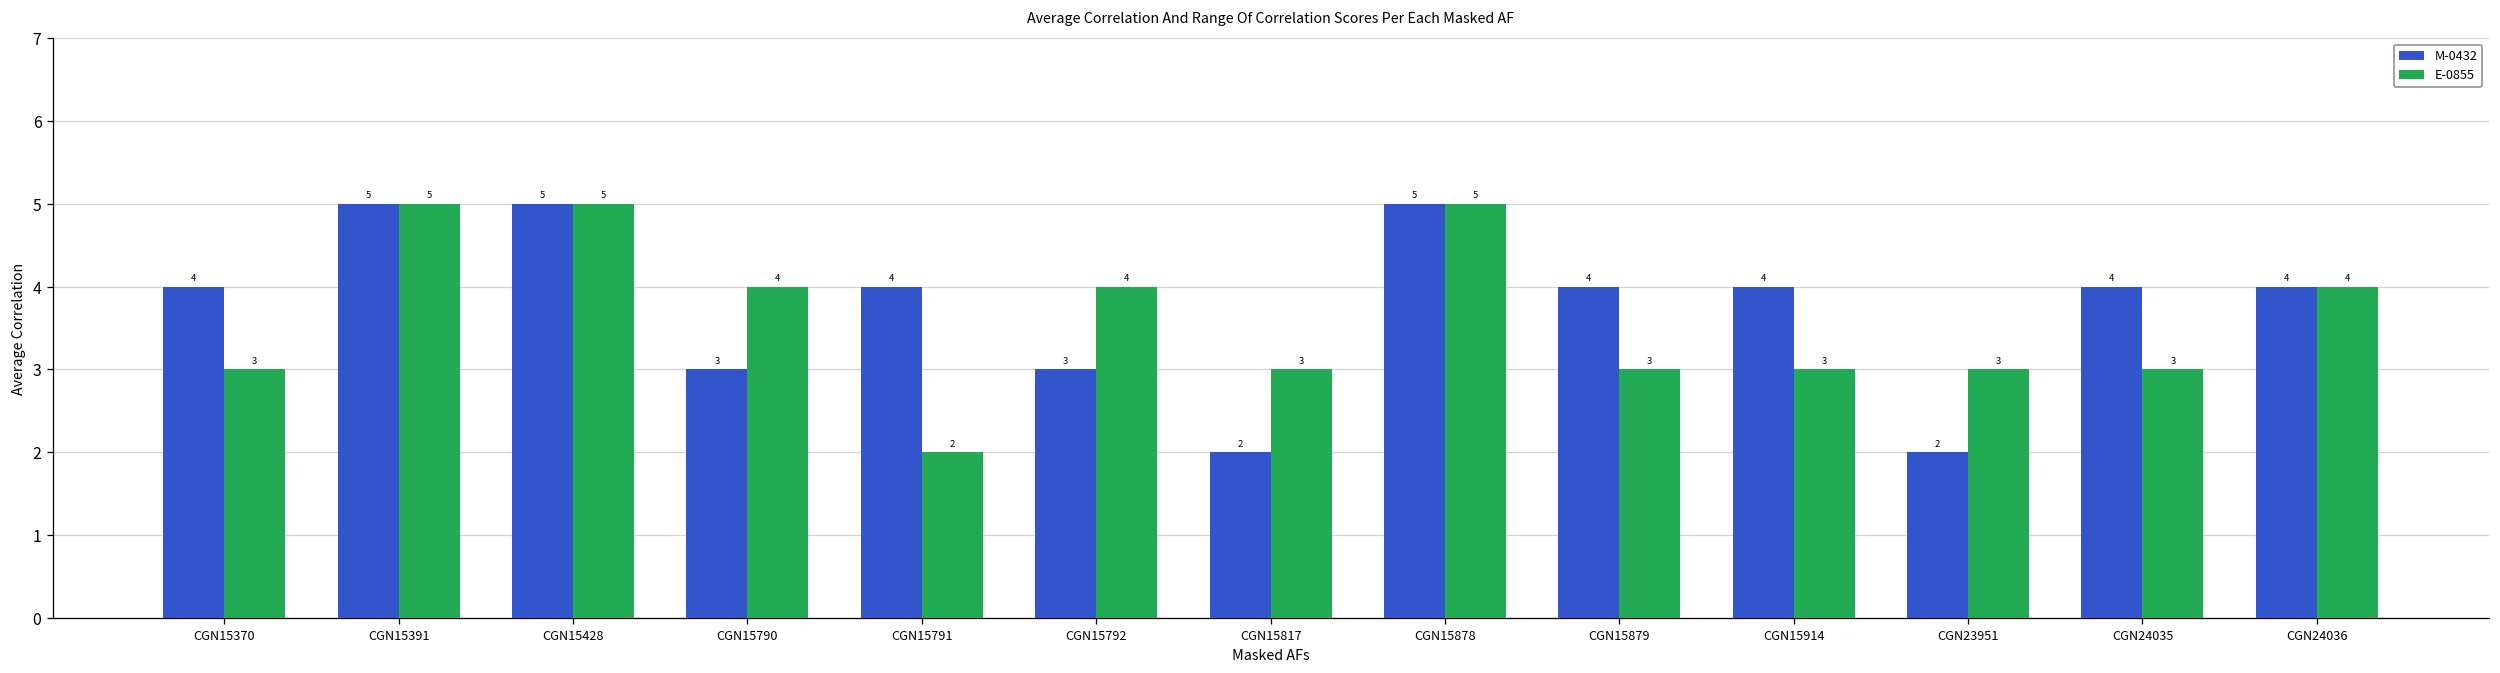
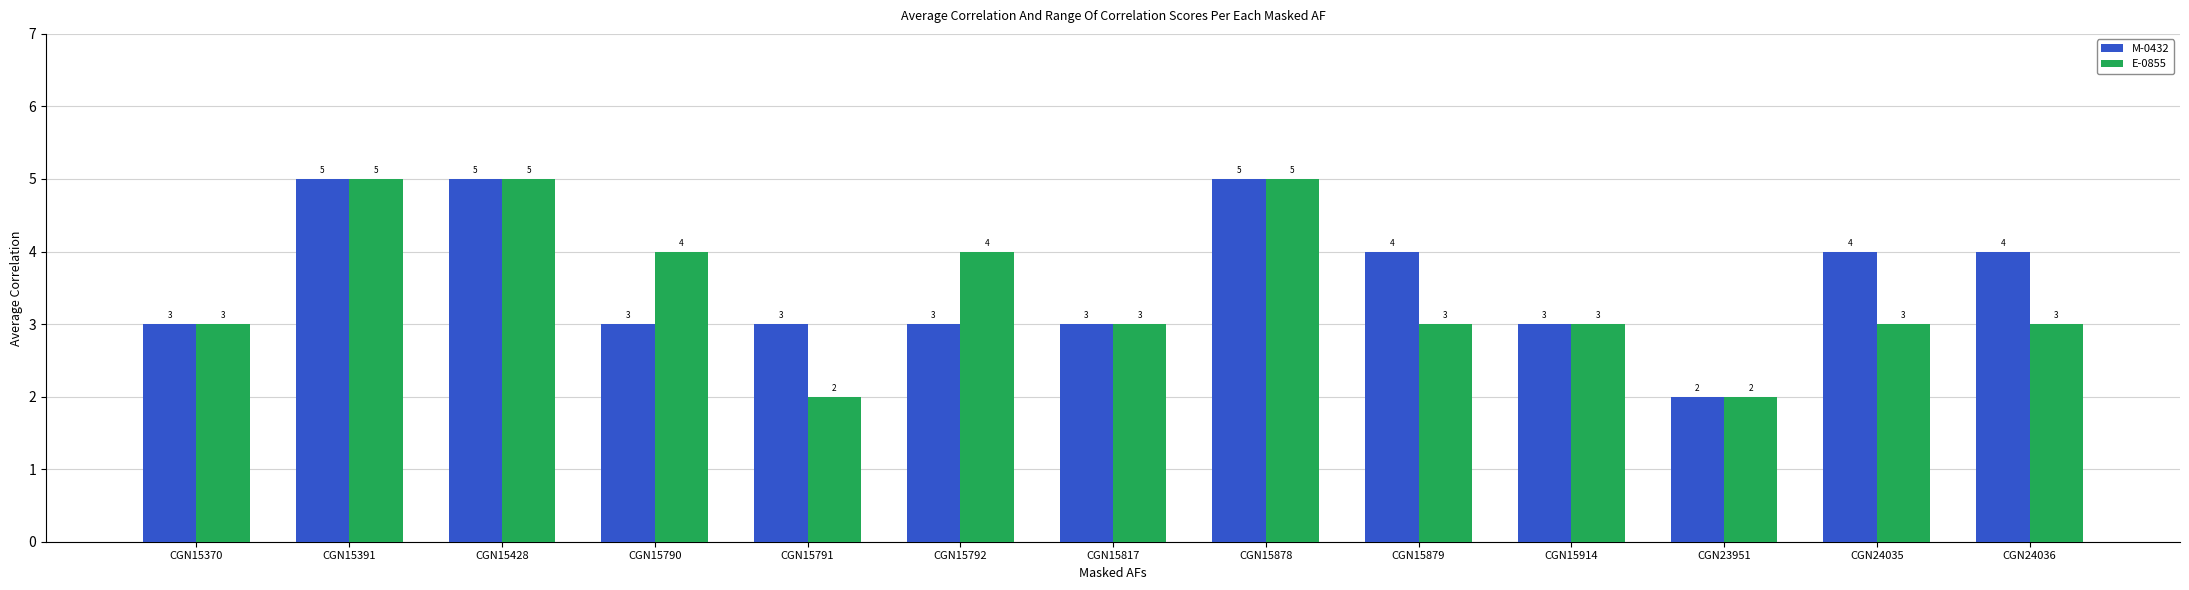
  {
    "M-0432": {
-     "CGN15370": 4,
+     "CGN15370": 3,
      "CGN15391": 5,
      "CGN15428": 5,
      "CGN15790": 3,
-     "CGN15791": 4,
+     "CGN15791": 3,
      "CGN15792": 3,
-     "CGN15817": 2,
+     "CGN15817": 3,
      "CGN15878": 5,
      "CGN15879": 4,
-     "CGN15914": 4,
+     "CGN15914": 3,
      "CGN23951": 2,
      "CGN24035": 4,
      "CGN24036": 4
    },
    "E-0855": {
      "CGN15370": 3,
      "CGN15391": 5,
      "CGN15428": 5,
      "CGN15790": 4,
      "CGN15791": 2,
      "CGN15792": 4,
      "CGN15817": 3,
      "CGN15878": 5,
      "CGN15879": 3,
      "CGN15914": 3,
-     "CGN23951": 3,
+     "CGN23951": 2,
      "CGN24035": 3,
-     "CGN24036": 4
+     "CGN24036": 3
    }
  }
